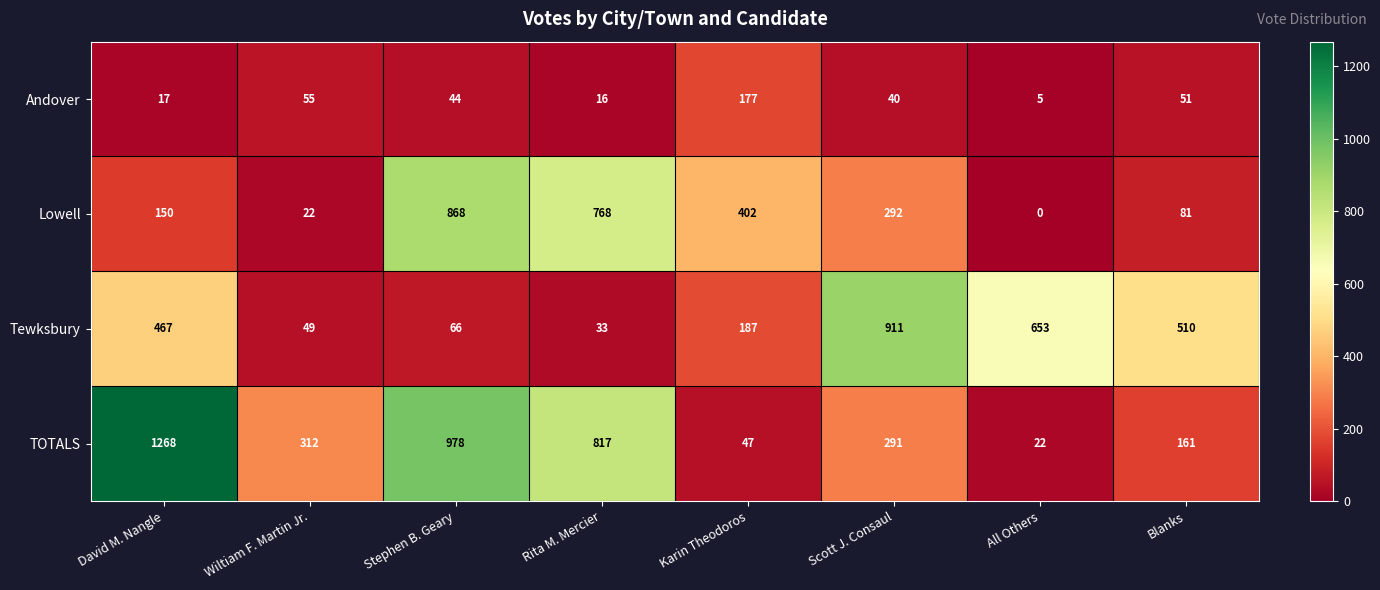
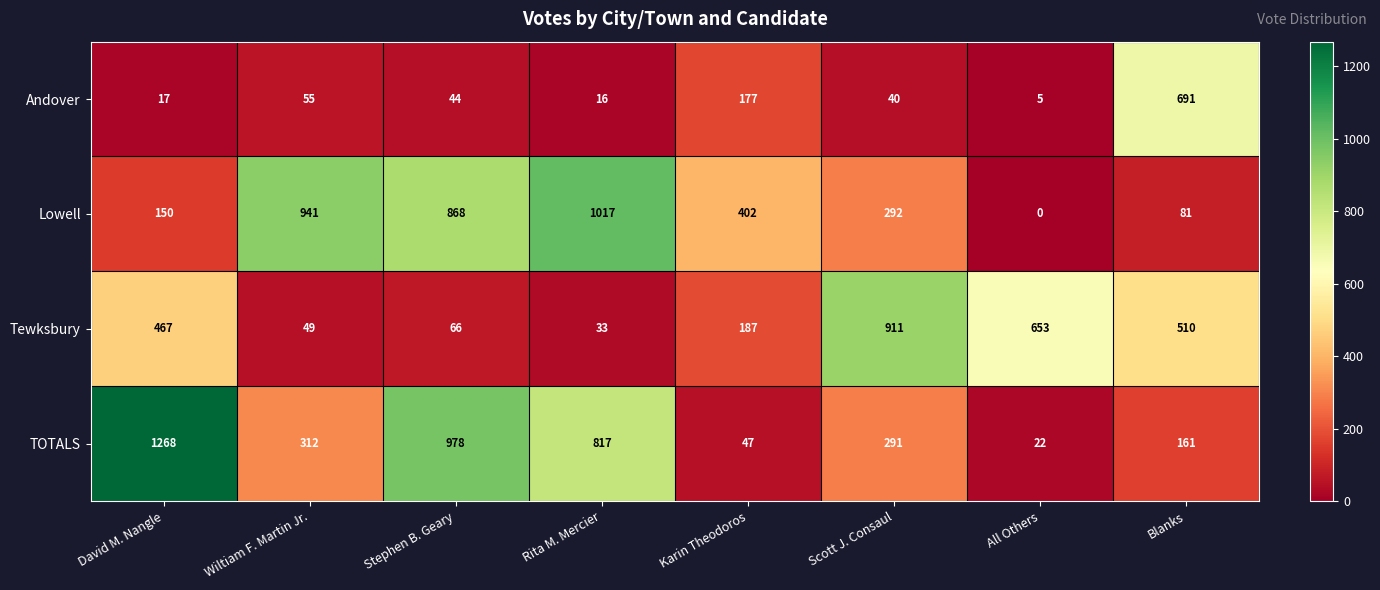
  {
    "Andover": {
      "David M. Nangle": 17,
      "Wiltiam F. Martin Jr.": 55,
      "Stephen B. Geary": 44,
      "Rita M. Mercier": 16,
      "Karin Theodoros": 177,
      "Scott J. Consaul": 40,
      "All Others": 5,
-     "Blanks": 51
+     "Blanks": 691
    },
    "Lowell": {
      "David M. Nangle": 150,
-     "Wiltiam F. Martin Jr.": 22,
+     "Wiltiam F. Martin Jr.": 941,
      "Stephen B. Geary": 868,
-     "Rita M. Mercier": 768,
+     "Rita M. Mercier": 1017,
      "Karin Theodoros": 402,
      "Scott J. Consaul": 292,
      "All Others": 0,
      "Blanks": 81
    },
    "Tewksbury": {
      "David M. Nangle": 467,
      "Wiltiam F. Martin Jr.": 49,
      "Stephen B. Geary": 66,
      "Rita M. Mercier": 33,
      "Karin Theodoros": 187,
      "Scott J. Consaul": 911,
      "All Others": 653,
      "Blanks": 510
    },
    "TOTALS": {
      "David M. Nangle": 1268,
      "Wiltiam F. Martin Jr.": 312,
      "Stephen B. Geary": 978,
      "Rita M. Mercier": 817,
      "Karin Theodoros": 47,
      "Scott J. Consaul": 291,
      "All Others": 22,
      "Blanks": 161
    }
  }
